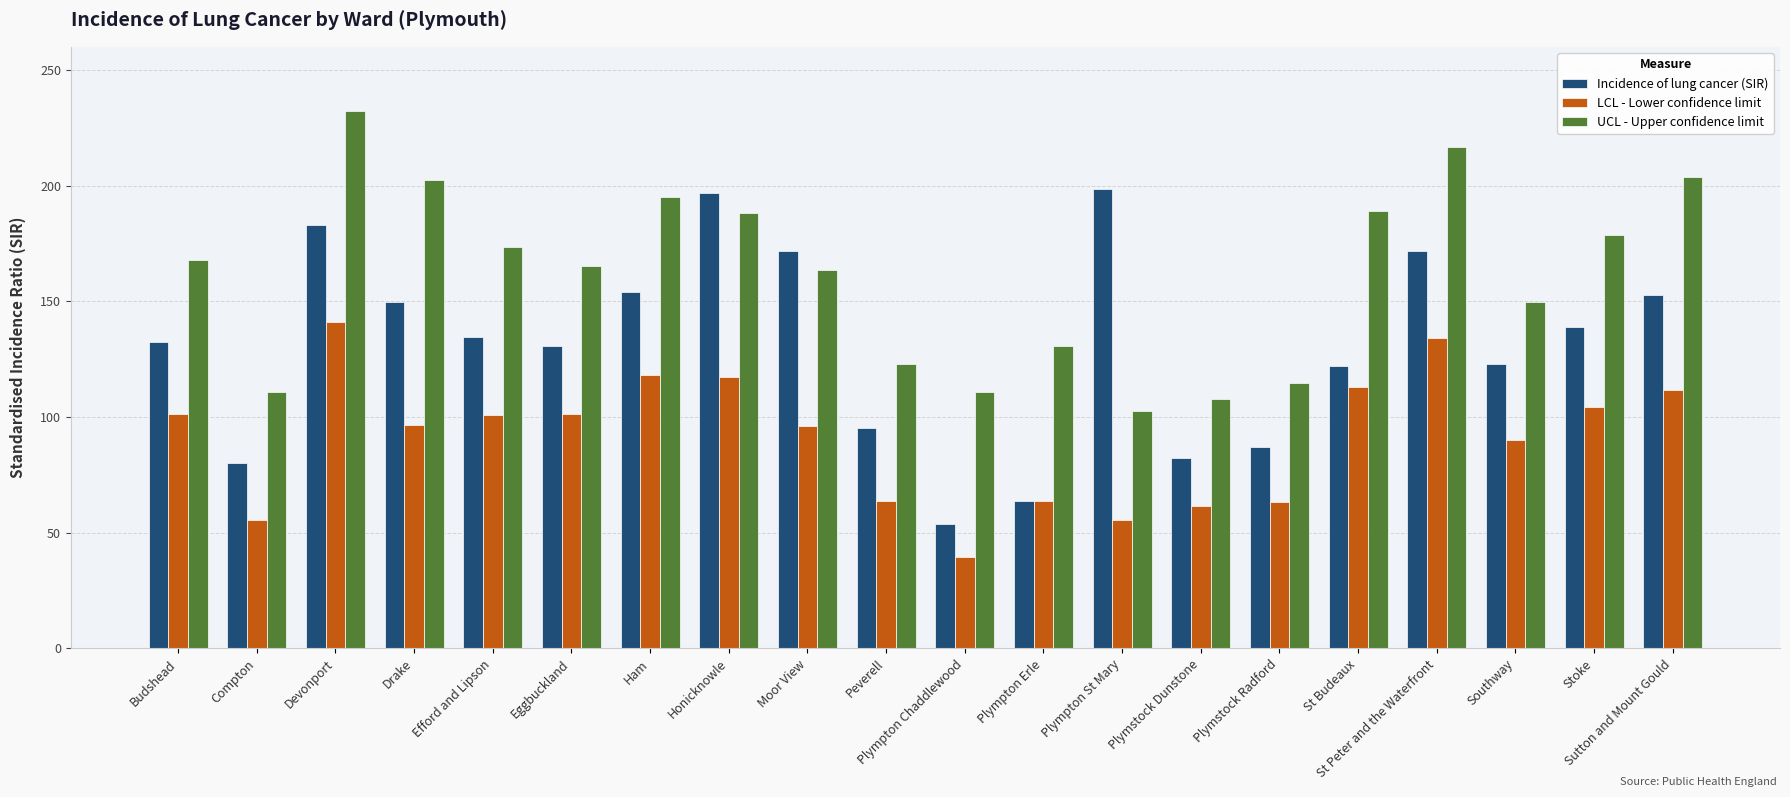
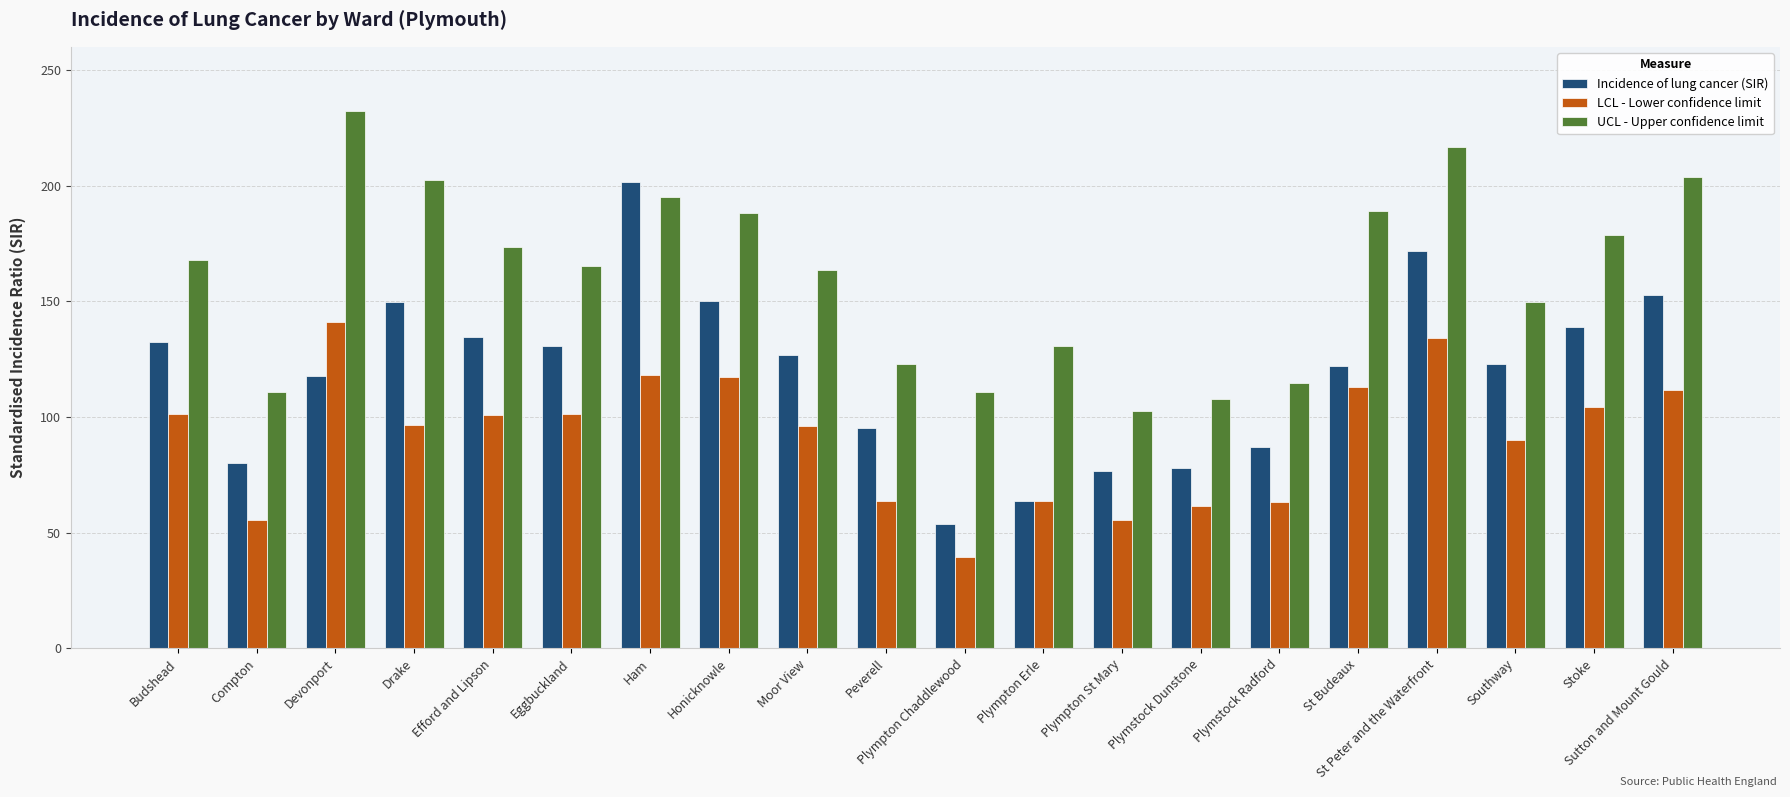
  {
    "Incidence of lung cancer (SIR)": {
      "Budshead": 132,
      "Compton": 80,
-     "Devonport": 183,
+     "Devonport": 118,
      "Drake": 150,
      "Efford and Lipson": 134,
      "Eggbuckland": 131,
-     "Ham": 154,
-     "Honicknowle": 197,
-     "Moor View": 172,
+     "Ham": 202,
+     "Honicknowle": 150,
+     "Moor View": 127,
      "Peverell": 95,
      "Plympton Chaddlewood": 54,
      "Plympton Erle": 64,
-     "Plympton St Mary": 198,
-     "Plymstock Dunstone": 82,
+     "Plympton St Mary": 77,
+     "Plymstock Dunstone": 78,
      "Plymstock Radford": 87,
      "St Budeaux": 122,
      "St Peter and the Waterfront": 172,
      "Southway": 123,
      "Stoke": 139,
      "Sutton and Mount Gould": 153
    },
    "LCL - Lower confidence limit": {
      "Budshead": 101,
      "Compton": 56,
      "Devonport": 141,
      "Drake": 96,
      "Efford and Lipson": 101,
      "Eggbuckland": 102,
      "Ham": 118,
      "Honicknowle": 117,
      "Moor View": 96,
      "Peverell": 64,
      "Plympton Chaddlewood": 40,
      "Plympton Erle": 64,
      "Plympton St Mary": 56,
      "Plymstock Dunstone": 62,
      "Plymstock Radford": 64,
      "St Budeaux": 113,
      "St Peter and the Waterfront": 134,
      "Southway": 90,
      "Stoke": 104,
      "Sutton and Mount Gould": 112
    },
    "UCL - Upper confidence limit": {
      "Budshead": 168,
      "Compton": 111,
      "Devonport": 232,
      "Drake": 203,
      "Efford and Lipson": 173,
      "Eggbuckland": 165,
      "Ham": 195,
      "Honicknowle": 188,
      "Moor View": 164,
      "Peverell": 123,
      "Plympton Chaddlewood": 111,
      "Plympton Erle": 131,
      "Plympton St Mary": 103,
      "Plymstock Dunstone": 108,
      "Plymstock Radford": 115,
      "St Budeaux": 189,
      "St Peter and the Waterfront": 217,
      "Southway": 150,
      "Stoke": 179,
      "Sutton and Mount Gould": 204
    }
  }
